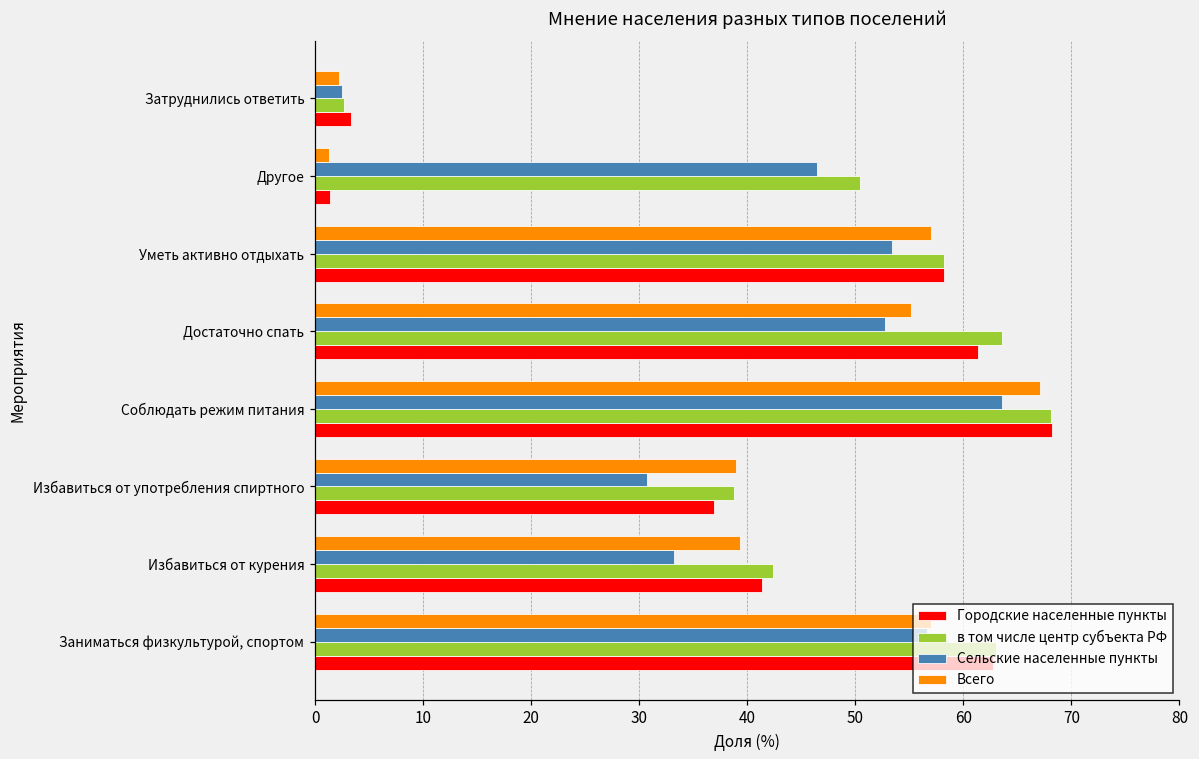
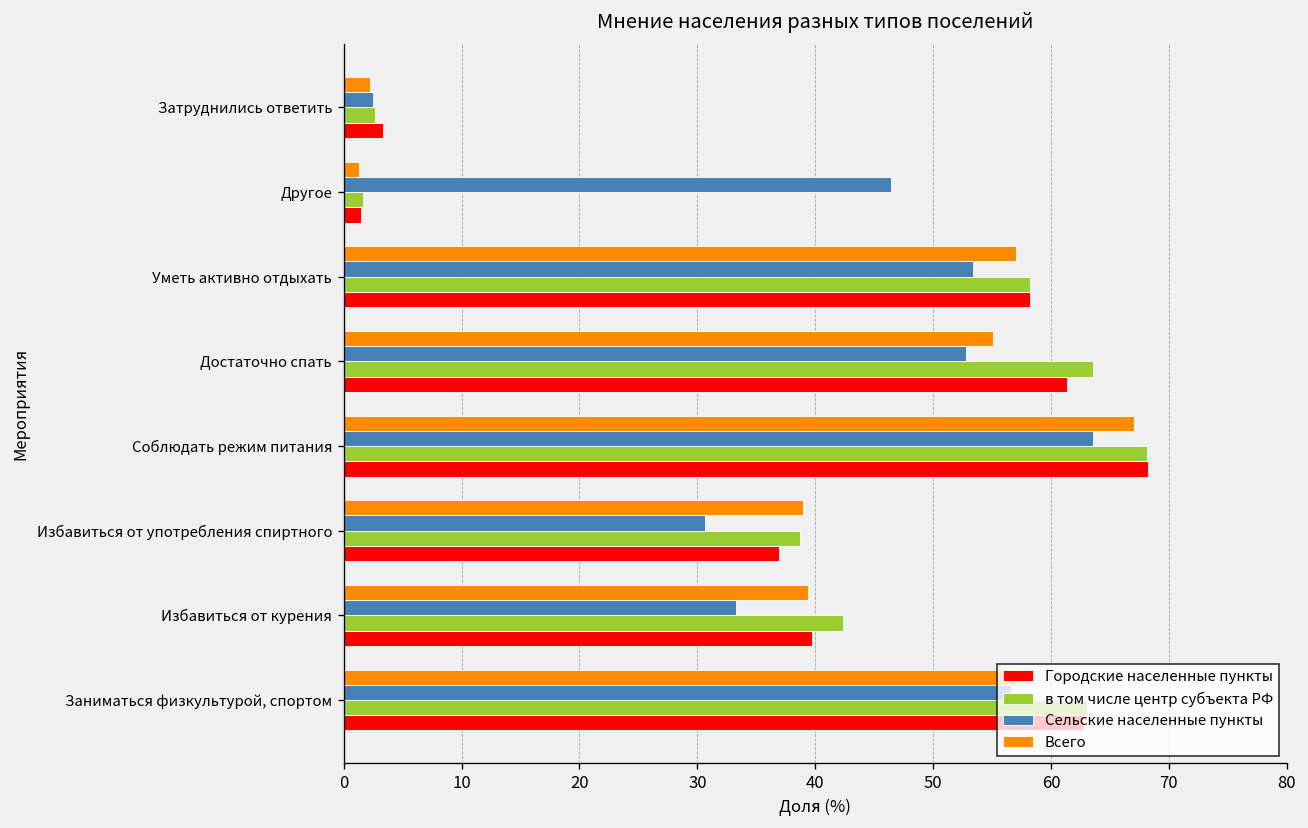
  {
    "Городские населенные пункты": {
      "Затруднились ответить": 3,
      "Другое": 1,
      "Уметь активно отдыхать": 58,
      "Достаточно спать": 61,
      "Соблюдать режим питания": 68,
      "Избавиться от употребления спиртного": 37,
-     "Избавиться от курения": 41
+     "Избавиться от курения": 40
    },
    "в том числе центр субъекта РФ": {
      "Затруднились ответить": 3,
-     "Другое": 50,
+     "Другое": 2,
      "Уметь активно отдыхать": 58,
      "Достаточно спать": 64,
      "Соблюдать режим питания": 68,
      "Избавиться от употребления спиртного": 39,
      "Избавиться от курения": 42
    },
    "Сельские населенные пункты": {
      "Затруднились ответить": 2,
      "Другое": 46,
      "Уметь активно отдыхать": 53,
      "Достаточно спать": 53,
      "Соблюдать режим питания": 64,
      "Избавиться от употребления спиртного": 31,
      "Избавиться от курения": 33
    },
    "Всего": {
      "Затруднились ответить": 2,
      "Другое": 1,
      "Уметь активно отдыхать": 57,
      "Достаточно спать": 55,
      "Соблюдать режим питания": 67,
      "Избавиться от употребления спиртного": 39,
      "Избавиться от курения": 39
    }
  }
